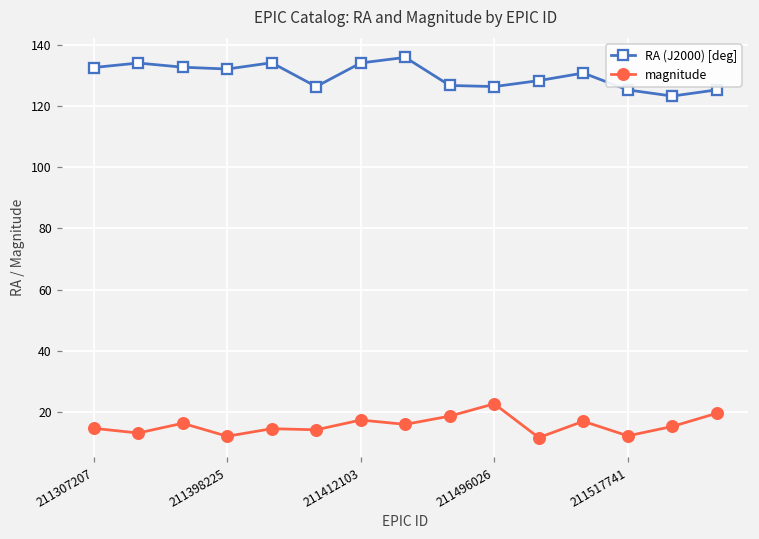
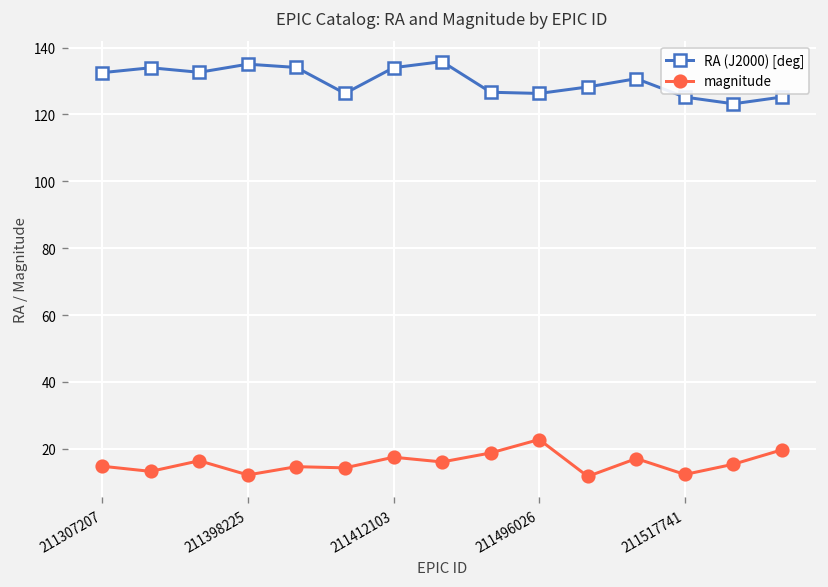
  {
    "RA (J2000) [deg]": {
      "211307207": 133,
-     "211398225": 132,
+     "211398225": 135,
      "211412103": 134,
      "211496026": 126,
      "211517741": 125
    },
    "magnitude": {
      "211307207": 15,
      "211398225": 12,
      "211412103": 17,
      "211496026": 23,
      "211517741": 12
    }
  }
